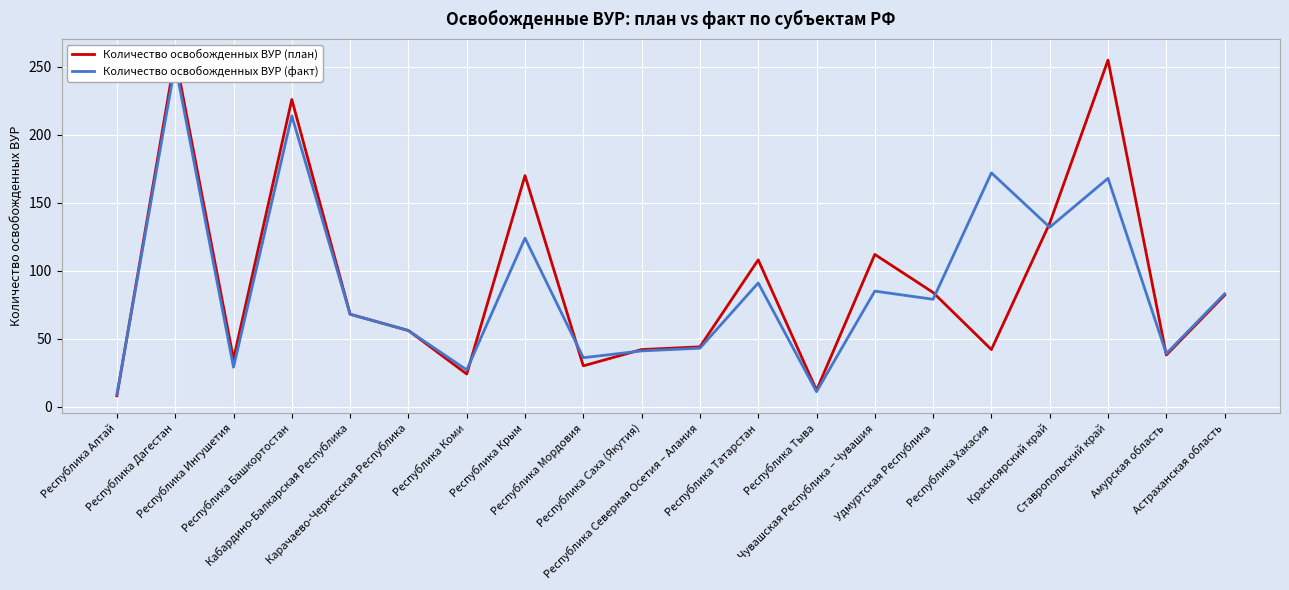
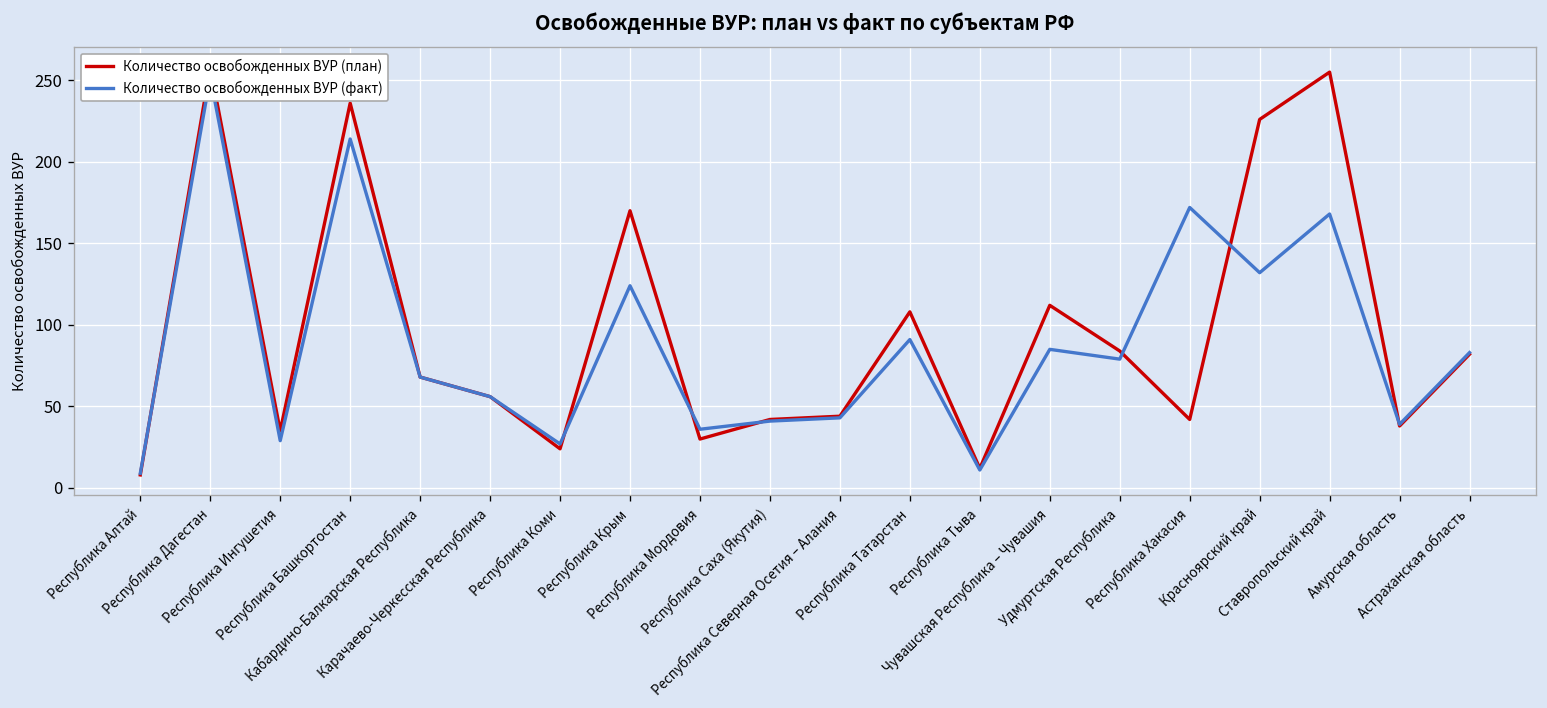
  {
    "Количество освобожденных ВУР (план)": {
      "Республика Ингушетия": 35,
-     "Республика Башкортостан": 226,
+     "Республика Башкортостан": 236,
      "Республика Коми": 24,
      "Республика Крым": 170,
      "Республика Мордовия": 30,
      "Республика Татарстан": 108,
      "Чувашская Республика – Чувашия": 112,
      "Удмуртская Республика": 84,
      "Республика Хакасия": 42,
-     "Красноярский край": 135,
+     "Красноярский край": 226,
      "Ставропольский край": 255
    },
    "Количество освобожденных ВУР (факт)": {
      "Республика Ингушетия": 29,
      "Республика Башкортостан": 214,
      "Республика Коми": 27,
      "Республика Крым": 124,
      "Республика Мордовия": 36,
      "Республика Татарстан": 91,
      "Чувашская Республика – Чувашия": 85,
      "Удмуртская Республика": 79,
      "Республика Хакасия": 172,
      "Красноярский край": 132,
      "Ставропольский край": 168
    }
  }
